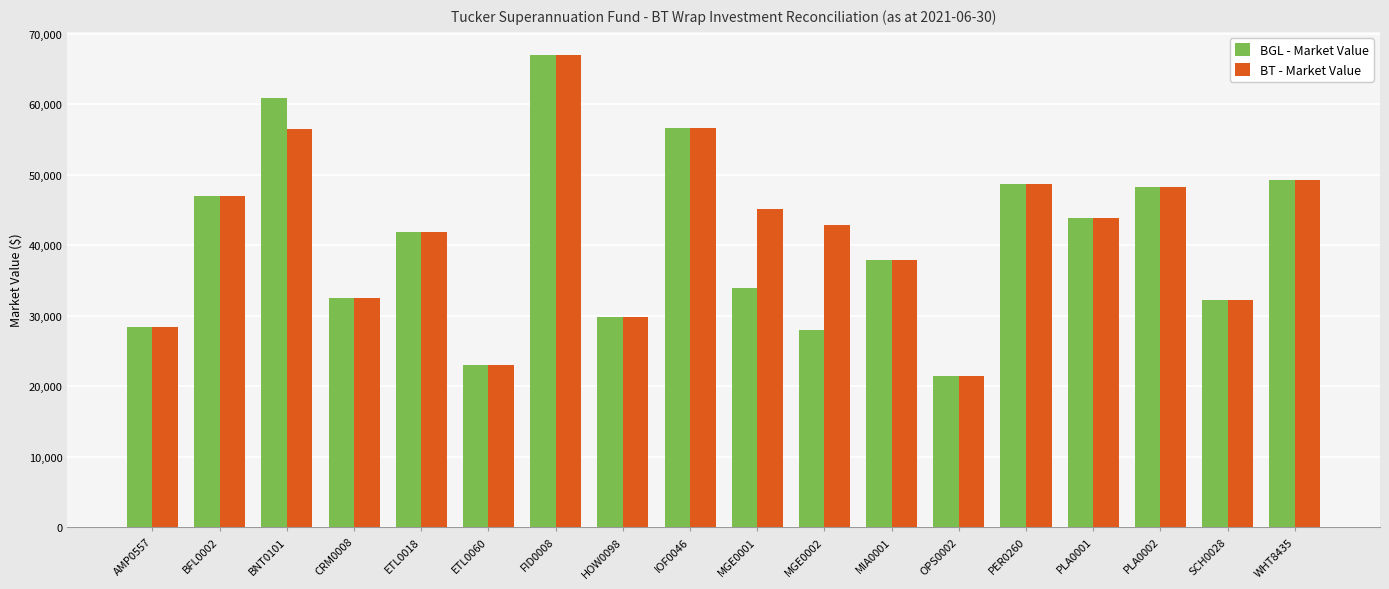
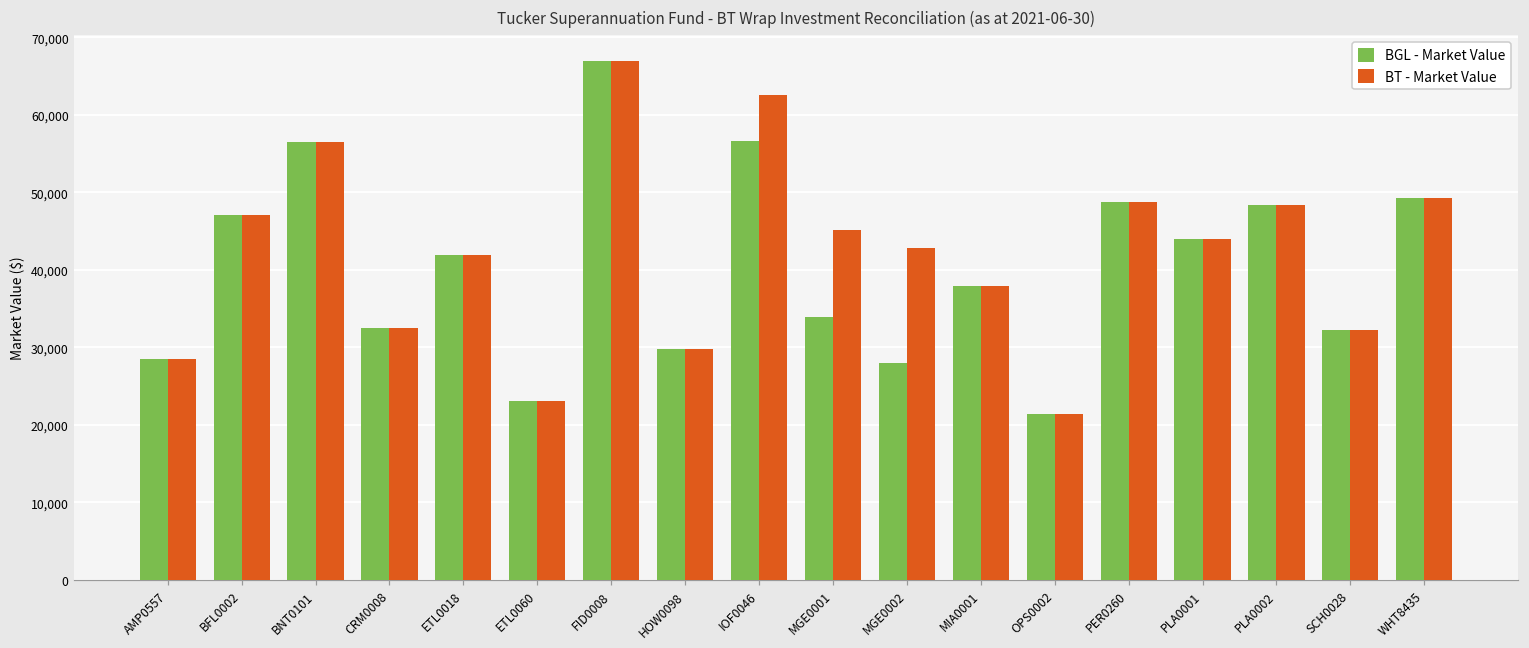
  {
    "BGL - Market Value": {
      "AMP0557": "28,000",
      "BFL0002": "47,000",
-     "BNT0101": "61,000",
+     "BNT0101": "57,000",
      "CRM0008": "33,000",
      "ETL0018": "42,000",
      "ETL0060": "23,000",
      "FID0008": "67,000",
      "HOW0098": "30,000",
      "IOF0046": "57,000",
      "MGE0001": "34,000",
      "MGE0002": "28,000",
      "MIA0001": "38,000",
      "OPS0002": "21,000",
      "PER0260": "49,000",
      "PLA0001": "44,000",
      "PLA0002": "48,000",
      "SCH0028": "32,000",
      "WHT8435": "49,000"
    },
    "BT - Market Value": {
      "AMP0557": "28,000",
      "BFL0002": "47,000",
      "BNT0101": "57,000",
      "CRM0008": "33,000",
      "ETL0018": "42,000",
      "ETL0060": "23,000",
      "FID0008": "67,000",
      "HOW0098": "30,000",
-     "IOF0046": "57,000",
+     "IOF0046": "63,000",
      "MGE0001": "45,000",
      "MGE0002": "43,000",
      "MIA0001": "38,000",
      "OPS0002": "21,000",
      "PER0260": "49,000",
      "PLA0001": "44,000",
      "PLA0002": "48,000",
      "SCH0028": "32,000",
      "WHT8435": "49,000"
    }
  }
